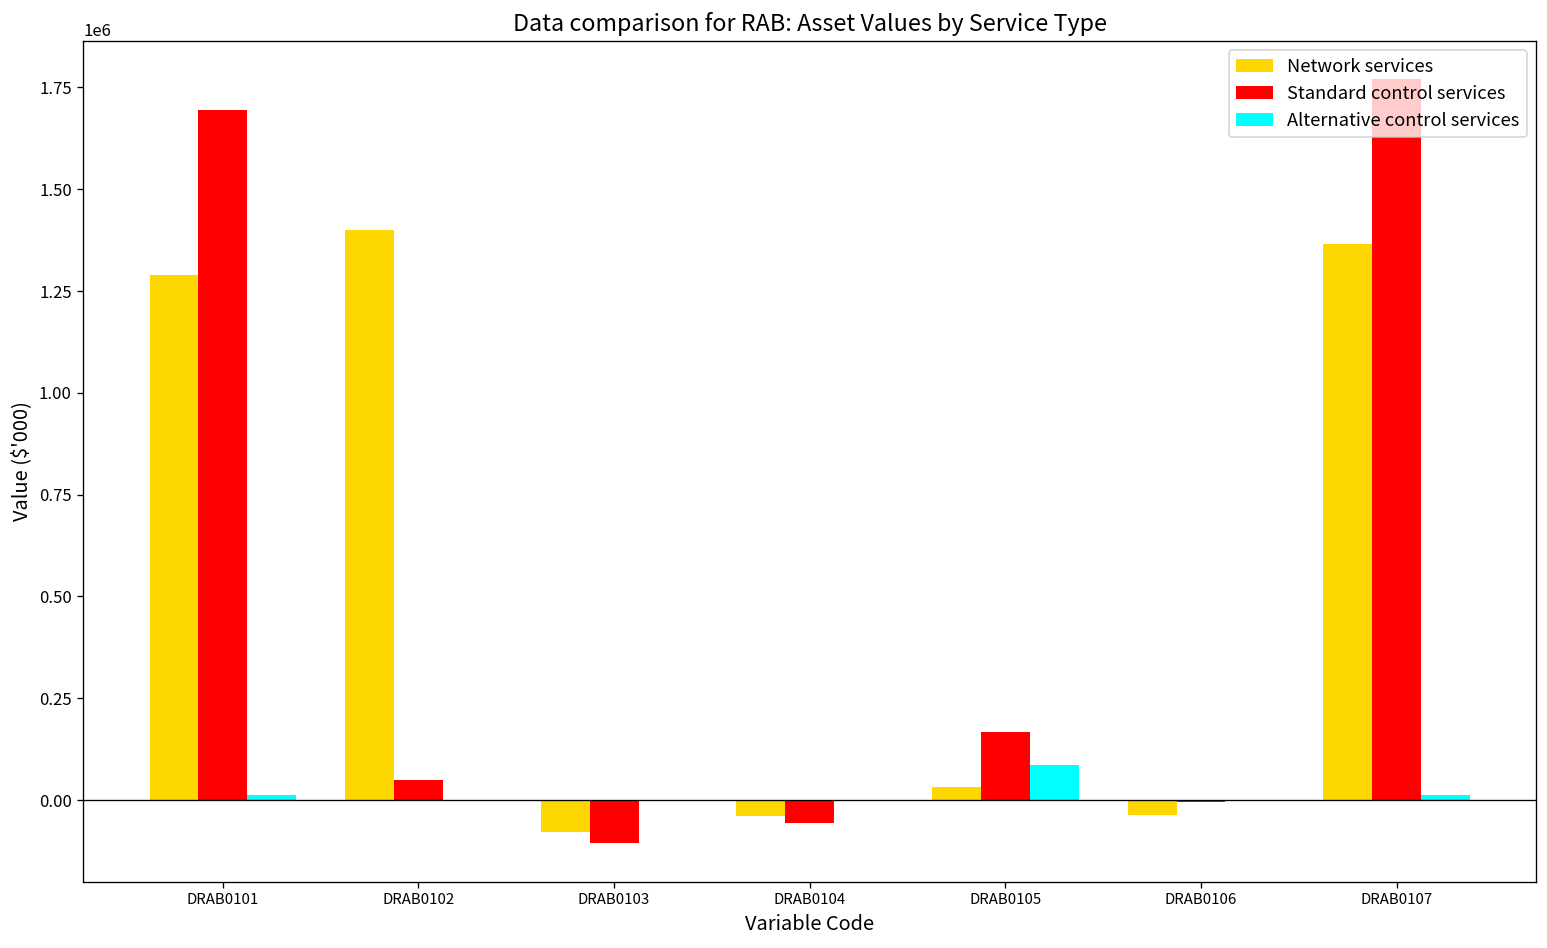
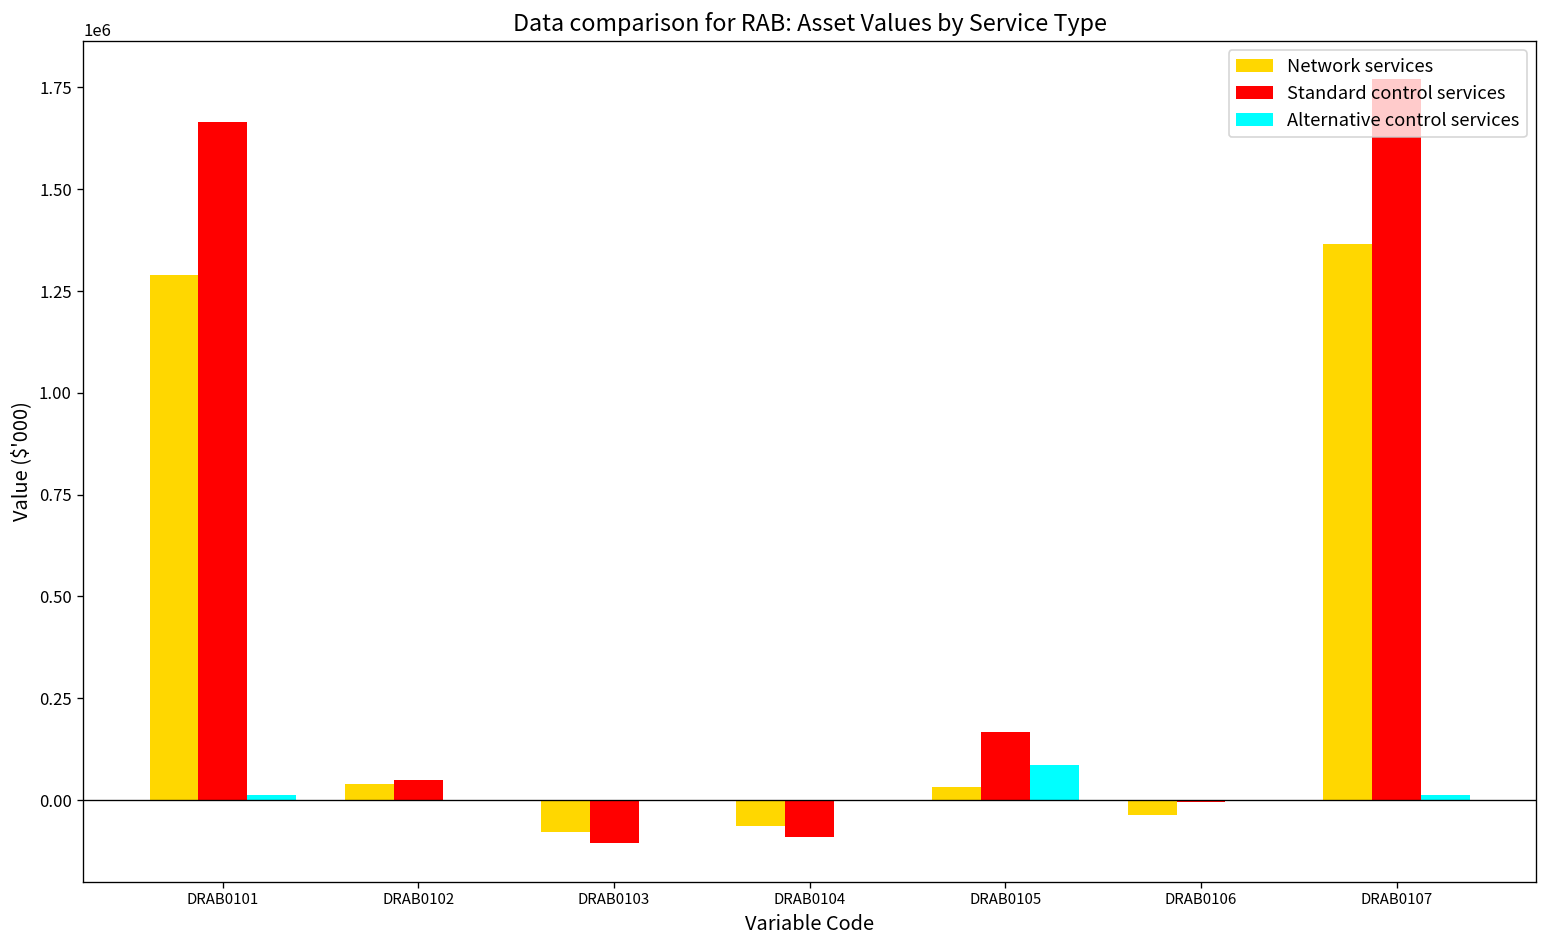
  {
    "Network services": {
      "DRAB0101": 1290000,
-     "DRAB0102": 1400000,
+     "DRAB0102": 40000,
      "DRAB0103": -80000,
-     "DRAB0104": -40000,
+     "DRAB0104": -60000,
      "DRAB0105": 30000,
      "DRAB0106": -40000,
      "DRAB0107": 1360000
    },
    "Standard control services": {
-     "DRAB0101": 1690000,
+     "DRAB0101": 1660000,
      "DRAB0102": 50000,
      "DRAB0103": -110000,
-     "DRAB0104": -60000,
+     "DRAB0104": -90000,
      "DRAB0105": 170000
    },
    "Alternative control services": {
      "DRAB0101": 10000,
      "DRAB0102": 0,
      "DRAB0105": 80000,
      "DRAB0106": 0,
      "DRAB0107": 10000
    }
  }
